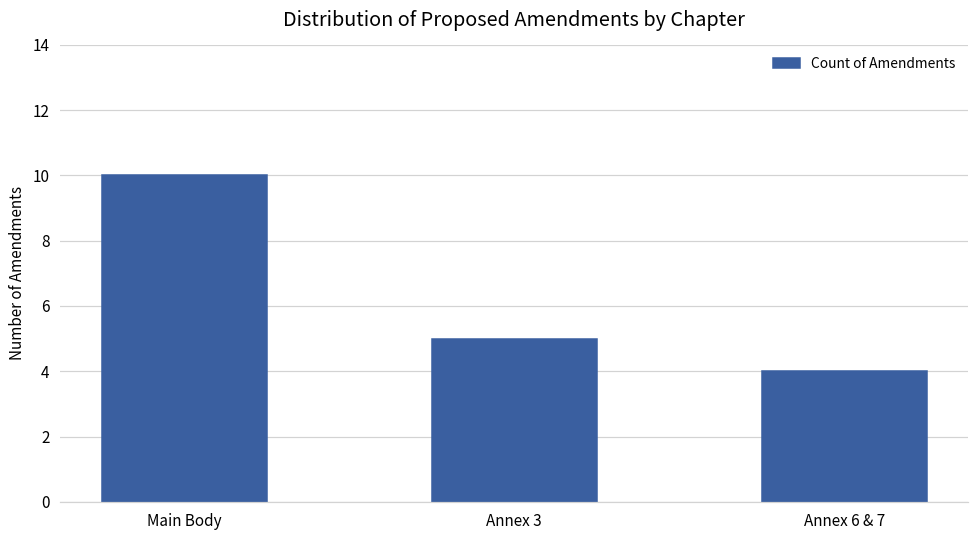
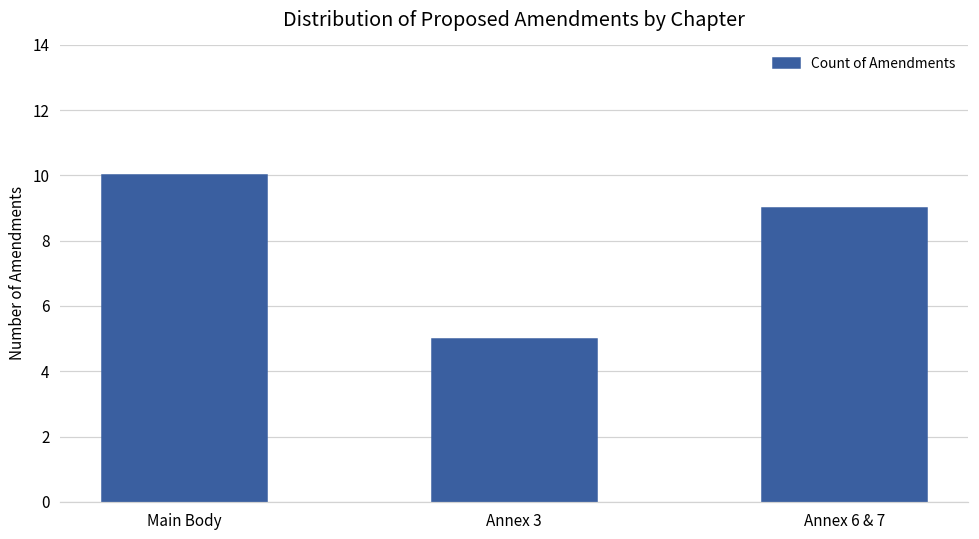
  {
    "Main Body": 10,
    "Annex 3": 5,
-   "Annex 6 & 7": 4
+   "Annex 6 & 7": 9
  }
